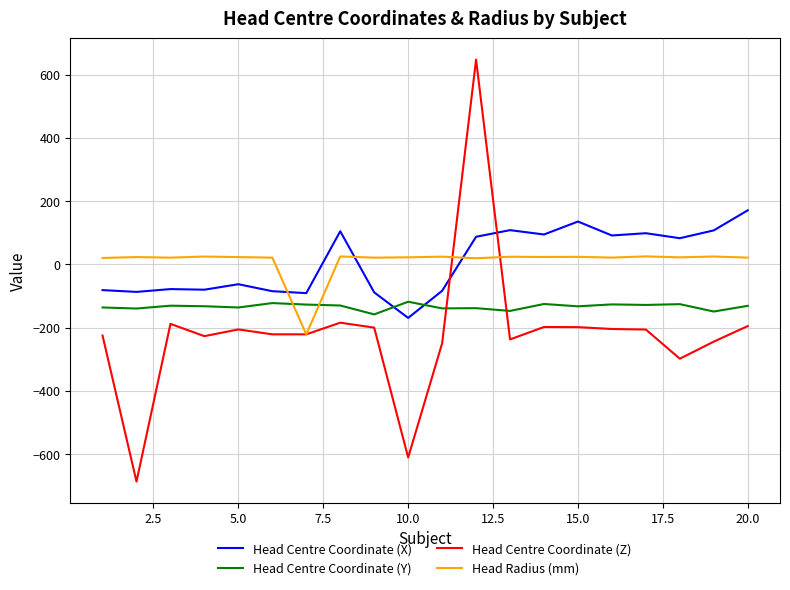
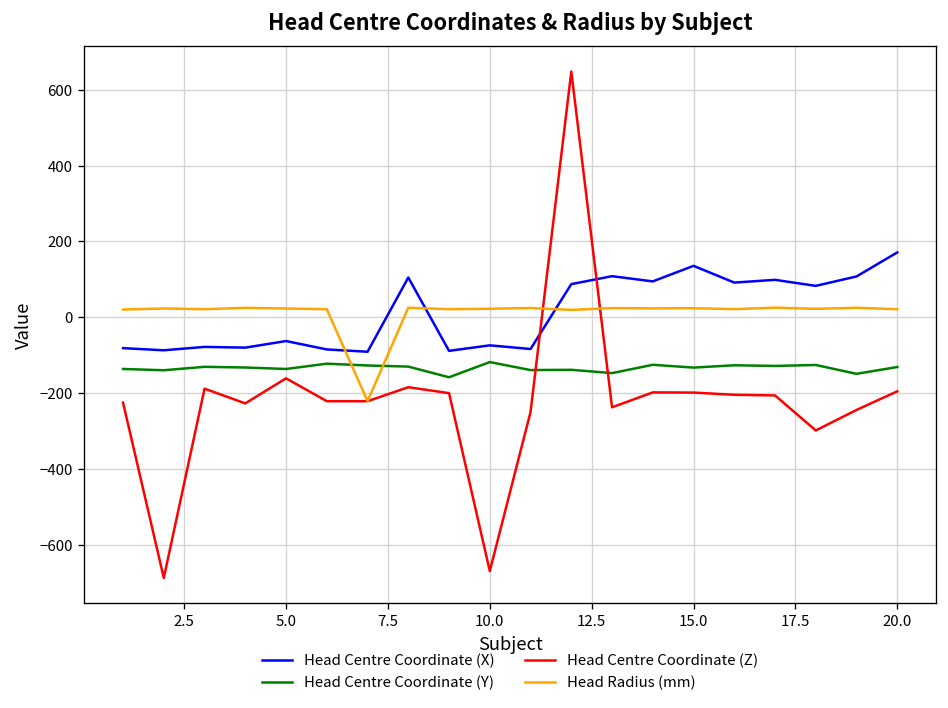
  {
    "Head Centre Coordinate (X)": {
      "5.0": -60,
-     "10.0": -170,
+     "10.0": -70,
      "15.0": 140,
      "20.0": 170
    },
    "Head Centre Coordinate (Y)": {
      "5.0": -140,
      "10.0": -120,
      "15.0": -130,
      "20.0": -130
    },
    "Head Centre Coordinate (Z)": {
-     "5.0": -210,
-     "10.0": -610,
+     "5.0": -160,
+     "10.0": -670,
      "15.0": -200,
      "20.0": -190
    },
    "Head Radius (mm)": {
      "5.0": 20,
      "10.0": 20,
      "15.0": 20,
      "20.0": 20
    }
  }
